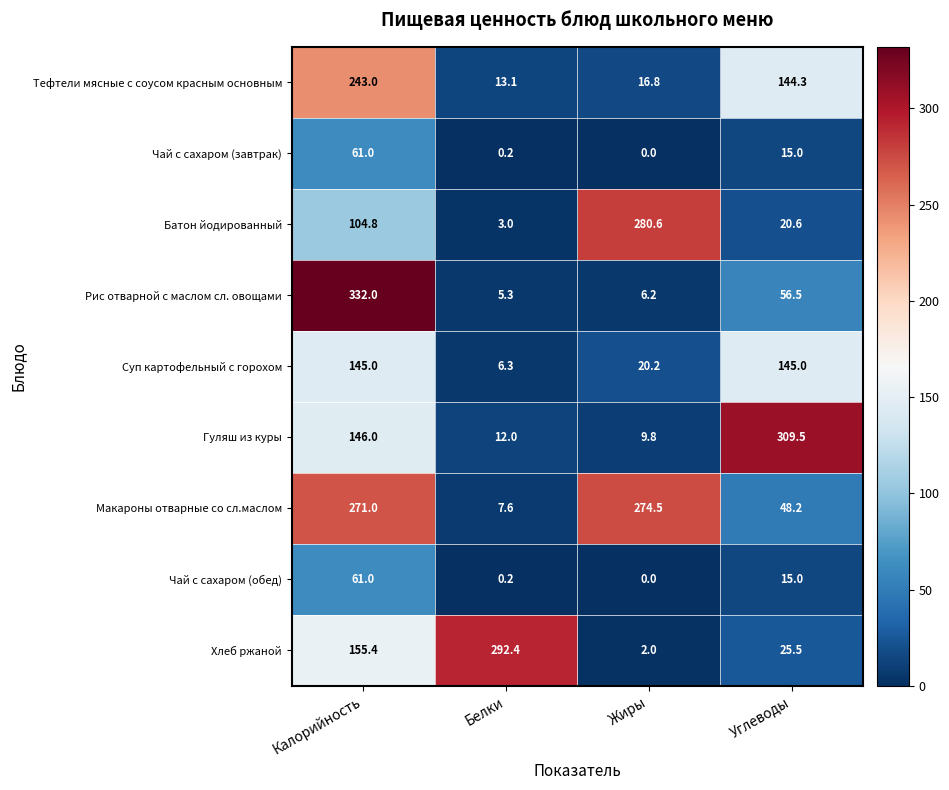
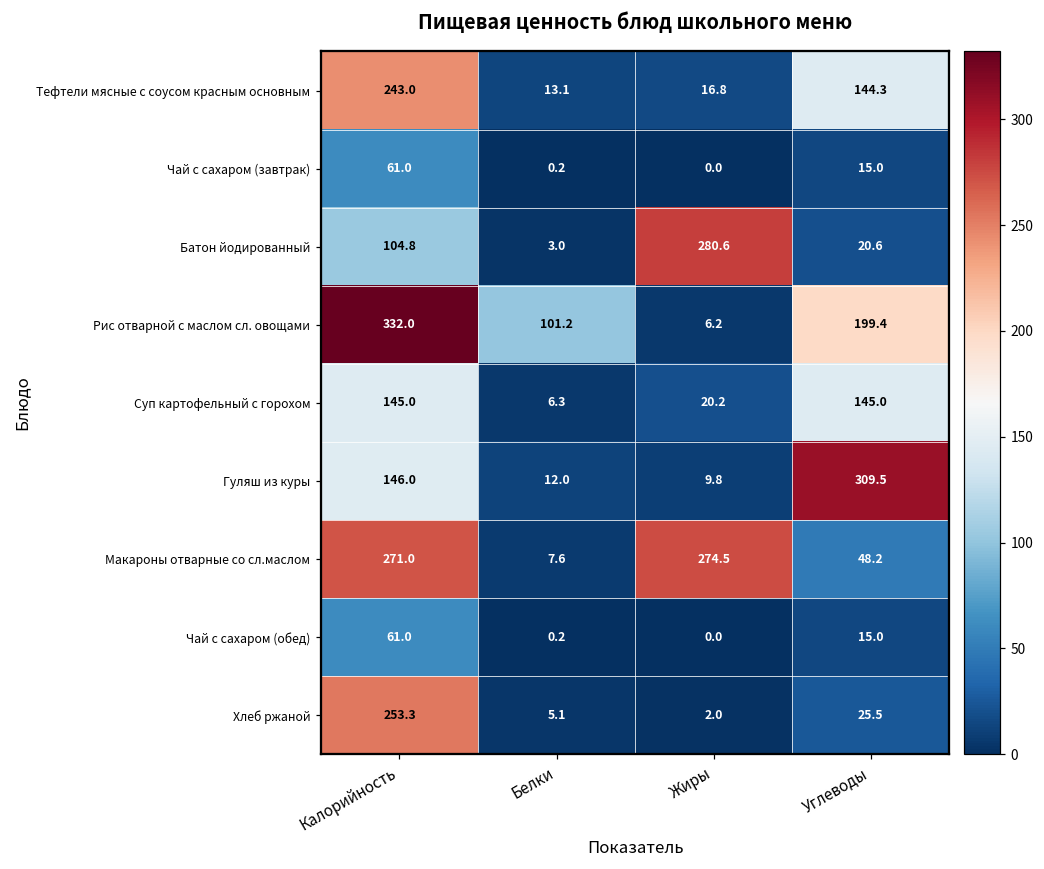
  {
    "Тефтели мясные с соусом красным основным": {
      "Калорийность": 243.0,
      "Белки": 13.1,
      "Жиры": 16.8,
      "Углеводы": 144.3
    },
    "Чай с сахаром (завтрак)": {
      "Калорийность": 61.0,
      "Белки": 0.2,
      "Жиры": 0.0,
      "Углеводы": 15.0
    },
    "Батон йодированный": {
      "Калорийность": 104.8,
      "Белки": 3.0,
      "Жиры": 280.6,
      "Углеводы": 20.6
    },
    "Рис отварной с маслом сл. овощами": {
      "Калорийность": 332.0,
-     "Белки": 5.3,
+     "Белки": 101.2,
      "Жиры": 6.2,
-     "Углеводы": 56.5
+     "Углеводы": 199.4
    },
    "Суп картофельный с горохом": {
      "Калорийность": 145.0,
      "Белки": 6.3,
      "Жиры": 20.2,
      "Углеводы": 145.0
    },
    "Гуляш из куры": {
      "Калорийность": 146.0,
      "Белки": 12.0,
      "Жиры": 9.8,
      "Углеводы": 309.5
    },
    "Макароны отварные со сл.маслом": {
      "Калорийность": 271.0,
      "Белки": 7.6,
      "Жиры": 274.5,
      "Углеводы": 48.2
    },
    "Чай с сахаром (обед)": {
      "Калорийность": 61.0,
      "Белки": 0.2,
      "Жиры": 0.0,
      "Углеводы": 15.0
    },
    "Хлеб ржаной": {
-     "Калорийность": 155.4,
-     "Белки": 292.4,
+     "Калорийность": 253.3,
+     "Белки": 5.1,
      "Жиры": 2.0,
      "Углеводы": 25.5
    }
  }
